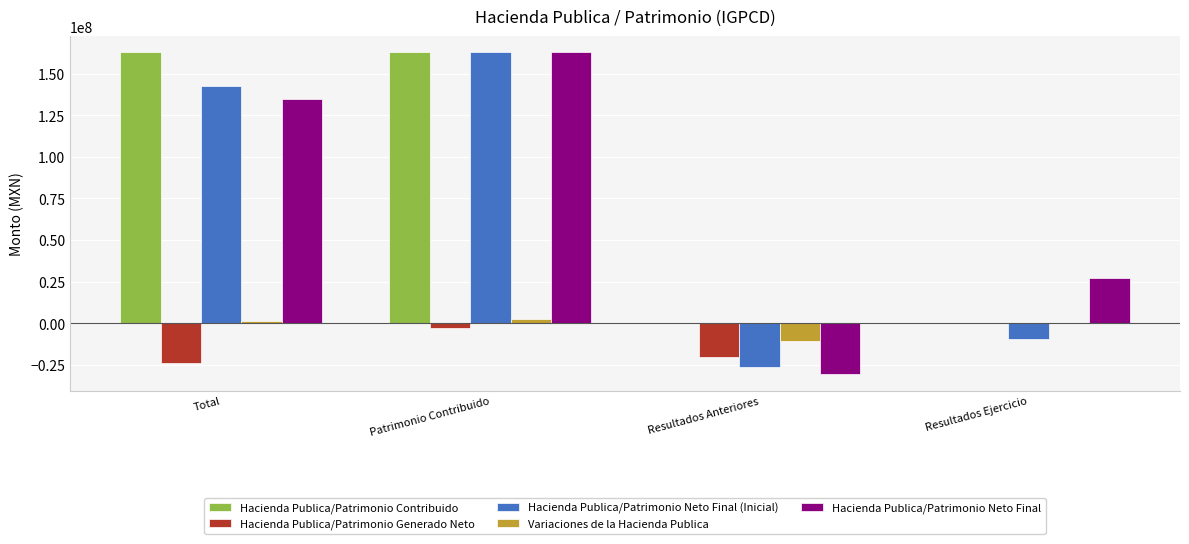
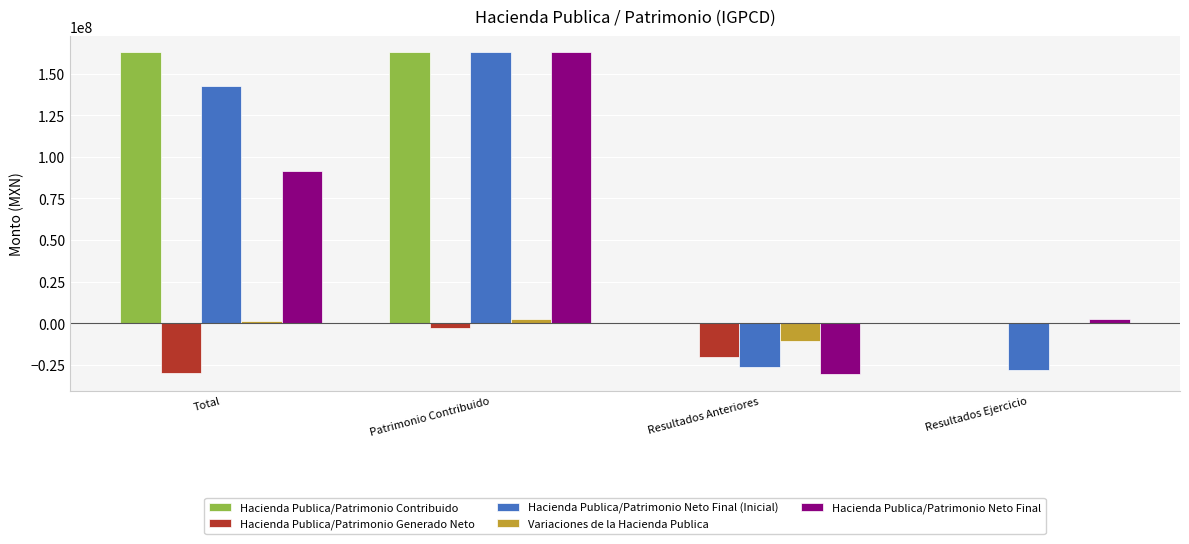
  {
    "Hacienda Publica/Patrimonio Contribuido": {
      "Total": 163000000,
      "Patrimonio Contribuido": 163000000,
      "Resultados Anteriores": 0,
      "Resultados Ejercicio": 0
    },
    "Hacienda Publica/Patrimonio Generado Neto": {
-     "Total": -24000000,
+     "Total": -30000000,
      "Patrimonio Contribuido": -3000000,
      "Resultados Anteriores": -20000000,
      "Resultados Ejercicio": 0
    },
    "Hacienda Publica/Patrimonio Neto Final (Inicial)": {
      "Total": 142000000,
      "Patrimonio Contribuido": 163000000,
      "Resultados Anteriores": -27000000,
-     "Resultados Ejercicio": -10000000
+     "Resultados Ejercicio": -28000000
    },
    "Variaciones de la Hacienda Publica": {
      "Patrimonio Contribuido": 2000000,
      "Resultados Anteriores": -11000000
    },
    "Hacienda Publica/Patrimonio Neto Final": {
-     "Total": 135000000,
+     "Total": 91000000,
      "Patrimonio Contribuido": 163000000,
      "Resultados Anteriores": -31000000,
-     "Resultados Ejercicio": 27000000
+     "Resultados Ejercicio": 2000000
    }
  }
